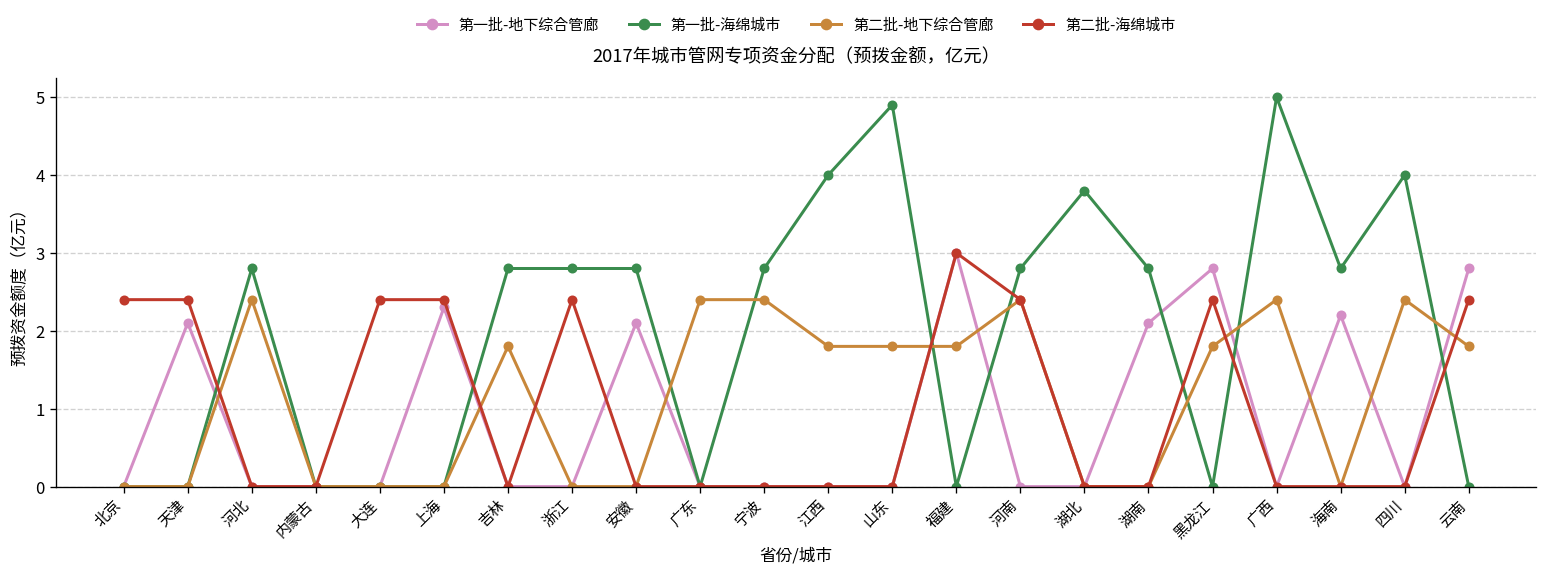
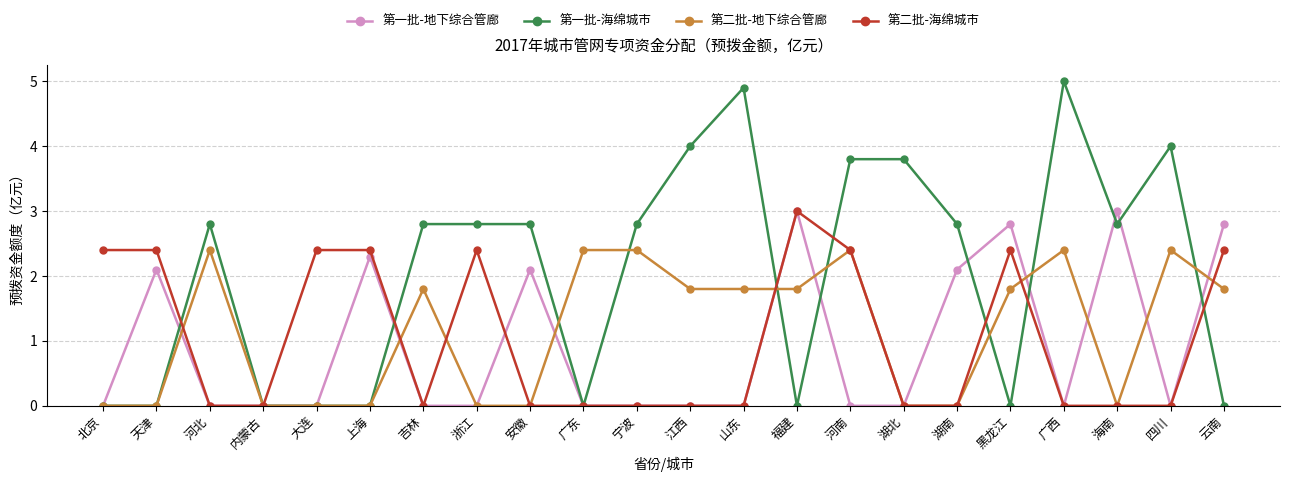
  {
    "第一批-地下综合管廊": {
      "天津": 2.1,
      "上海": 2.3,
      "安徽": 2.1,
      "河南": 0.0,
      "湖南": 2.1,
      "黑龙江": 2.8,
-     "海南": 2.2,
+     "海南": 3.0,
      "云南": 2.8
    },
    "第一批-海绵城市": {
      "河北": 2.8,
      "吉林": 2.8,
      "浙江": 2.8,
      "安徽": 2.8,
      "宁波": 2.8,
      "江西": 4.0,
      "山东": 4.9,
      "福建": 0.0,
-     "河南": 2.8,
+     "河南": 3.8,
      "湖北": 3.8,
      "湖南": 2.8,
      "黑龙江": 0.0,
      "广西": 5.0,
      "海南": 2.8,
      "四川": 4.0,
      "云南": 0.0
    },
    "第二批-地下综合管廊": {
      "河北": 2.4,
      "吉林": 1.8,
      "广东": 2.4,
      "宁波": 2.4,
      "江西": 1.8,
      "山东": 1.8,
      "福建": 1.8,
      "黑龙江": 1.8,
      "广西": 2.4,
      "四川": 2.4,
      "云南": 1.8
    },
    "第二批-海绵城市": {
      "北京": 2.4,
      "天津": 2.4,
      "大连": 2.4,
      "上海": 2.4,
      "浙江": 2.4,
      "黑龙江": 2.4,
      "云南": 2.4
    }
  }
